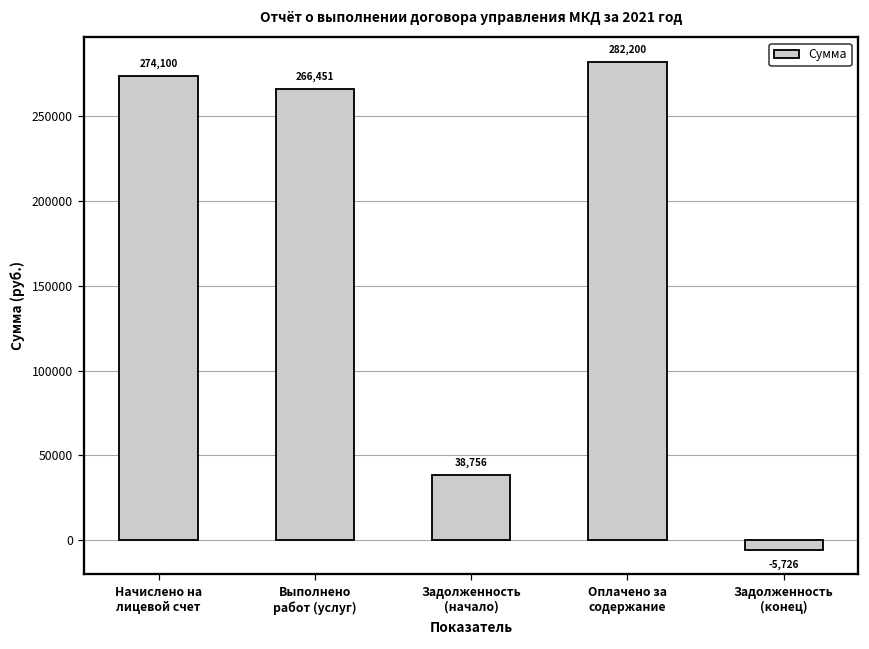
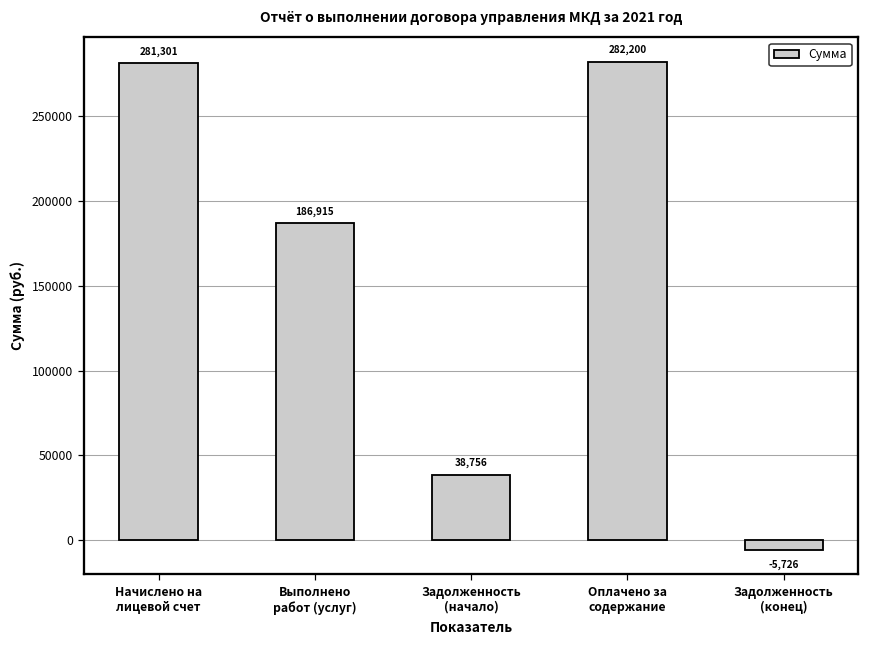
  {
-   "Начислено на лицевой счет": "274,100",
-   "Выполнено работ (услуг)": "266,451",
+   "Начислено на лицевой счет": "281,301",
+   "Выполнено работ (услуг)": "186,915",
    "Задолженность (начало)": "38,756",
    "Оплачено за содержание": "282,200",
    "Задолженность (конец)": "-5,726"
  }
